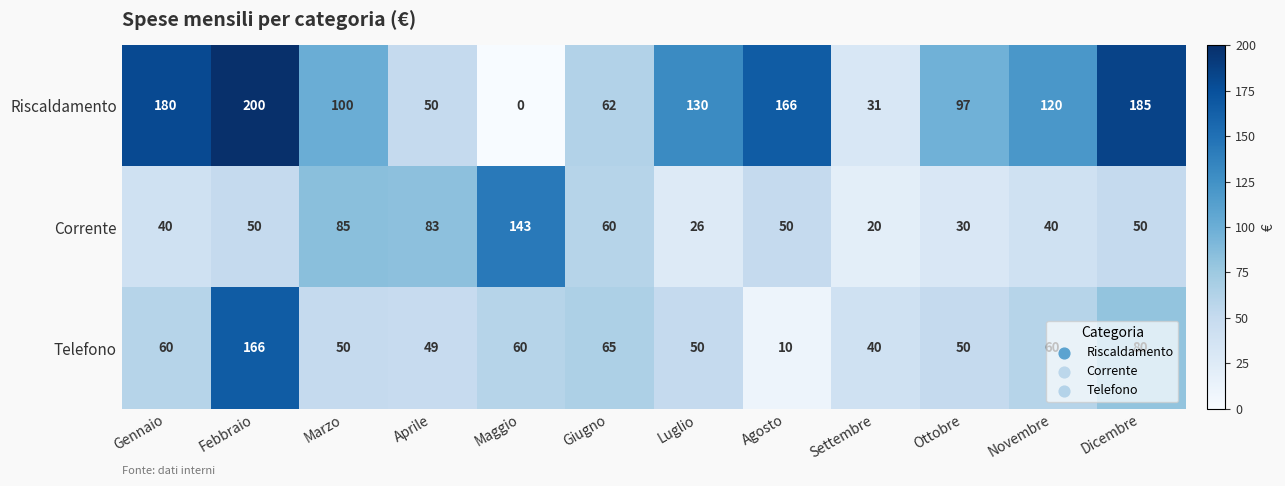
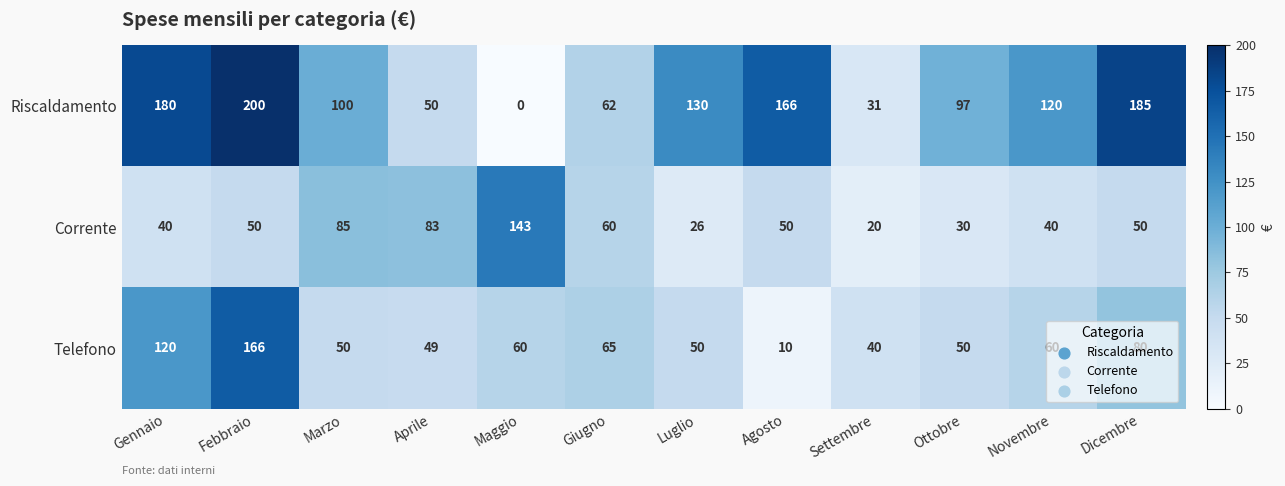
  {
    "Riscaldamento": {
      "Gennaio": 180,
      "Febbraio": 200,
      "Marzo": 100,
      "Aprile": 50,
      "Maggio": 0,
      "Giugno": 62,
      "Luglio": 130,
      "Agosto": 166,
      "Settembre": 31,
      "Ottobre": 97,
      "Novembre": 120,
      "Dicembre": 185
    },
    "Corrente": {
      "Gennaio": 40,
      "Febbraio": 50,
      "Marzo": 85,
      "Aprile": 83,
      "Maggio": 143,
      "Giugno": 60,
      "Luglio": 26,
      "Agosto": 50,
      "Settembre": 20,
      "Ottobre": 30,
      "Novembre": 40,
      "Dicembre": 50
    },
    "Telefono": {
-     "Gennaio": 60,
+     "Gennaio": 120,
      "Febbraio": 166,
      "Marzo": 50,
      "Aprile": 49,
      "Maggio": 60,
      "Giugno": 65,
      "Luglio": 50,
      "Agosto": 10,
      "Settembre": 40,
      "Ottobre": 50
    }
  }
